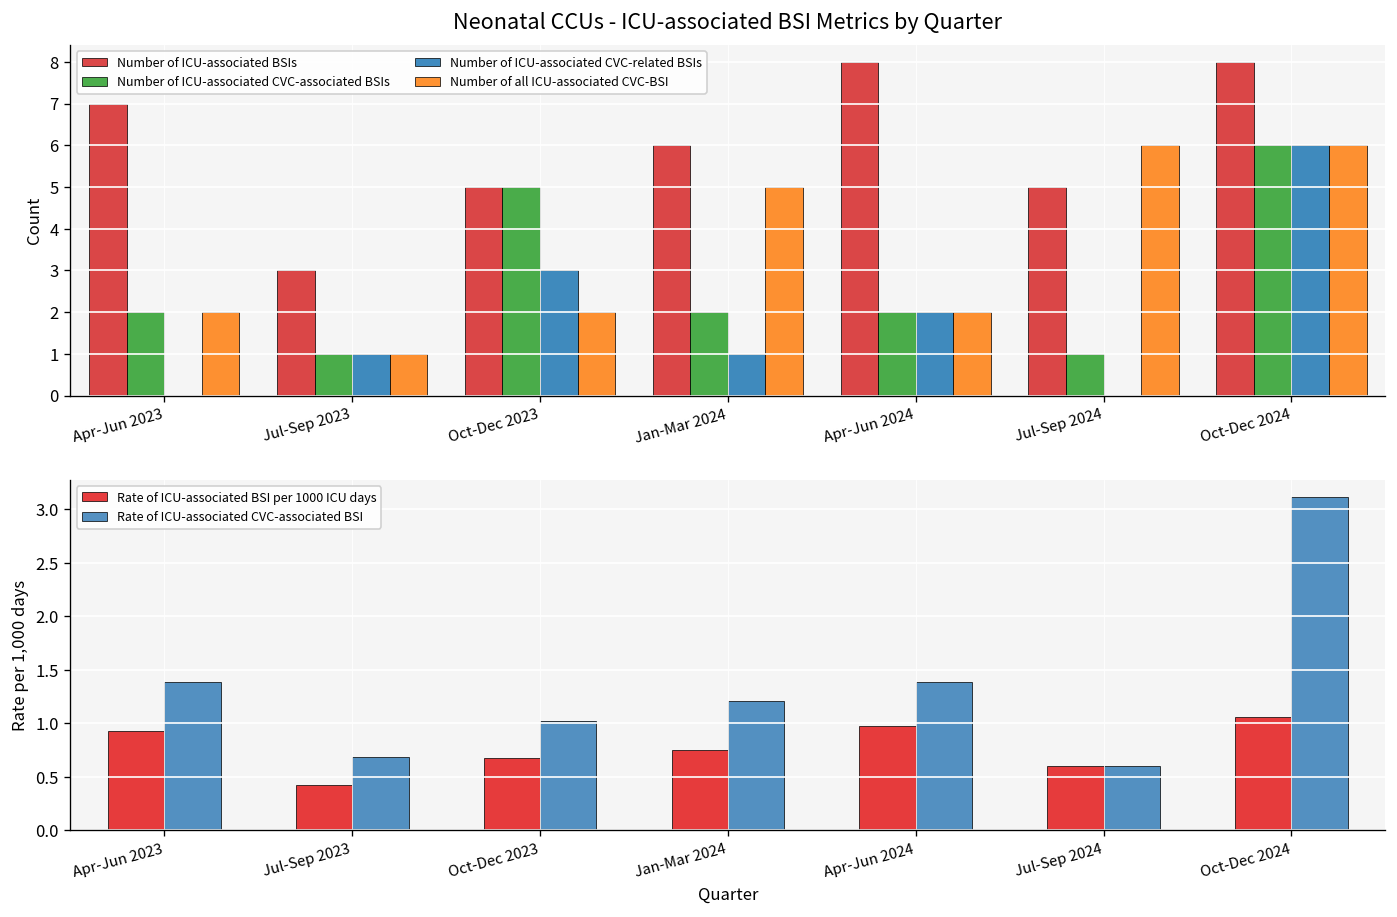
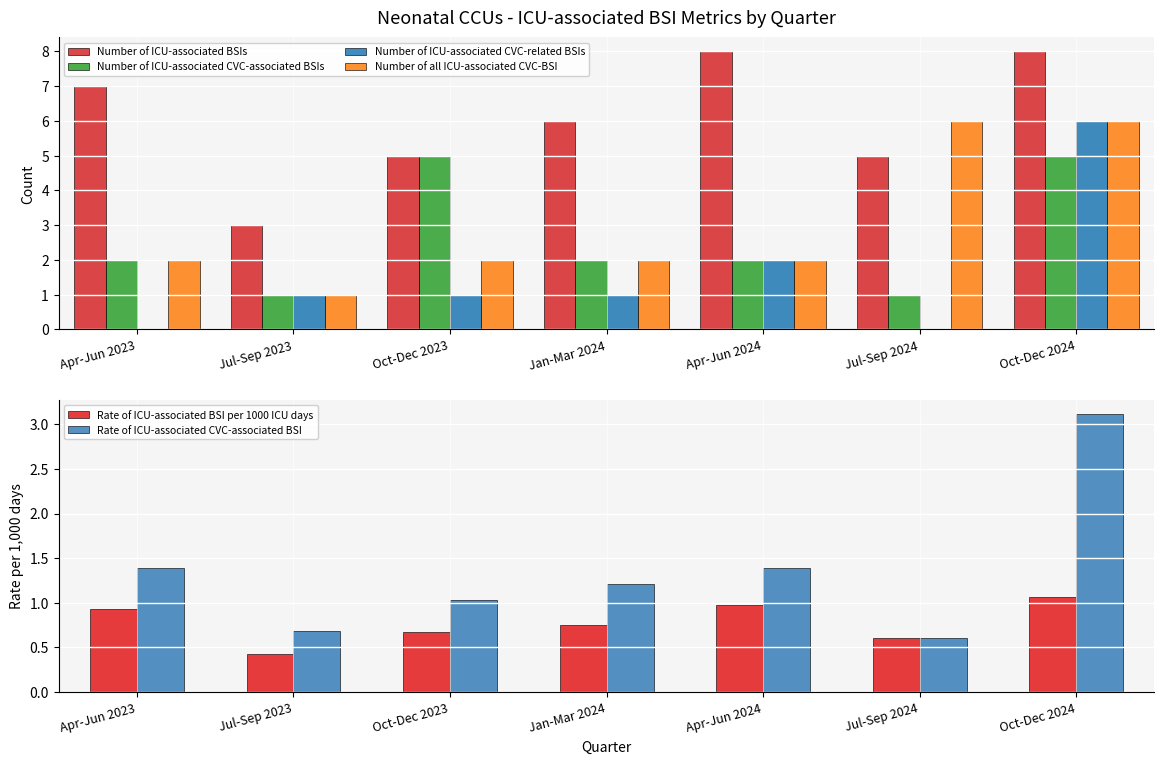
  {
    "Neonatal CCUs - ICU-associated BSI Metrics by Quarter": {
      "Number of ICU-associated BSIs": {
        "Apr-Jun 2023": 7,
        "Jul-Sep 2023": 3,
        "Oct-Dec 2023": 5,
        "Jan-Mar 2024": 6,
        "Apr-Jun 2024": 8,
        "Jul-Sep 2024": 5,
        "Oct-Dec 2024": 8
      },
      "Number of ICU-associated CVC-associated BSIs": {
        "Apr-Jun 2023": 2,
        "Jul-Sep 2023": 1,
        "Oct-Dec 2023": 5,
        "Jan-Mar 2024": 2,
        "Apr-Jun 2024": 2,
        "Jul-Sep 2024": 1,
-       "Oct-Dec 2024": 6
+       "Oct-Dec 2024": 5
      },
      "Number of ICU-associated CVC-related BSIs": {
        "Apr-Jun 2023": 0,
        "Jul-Sep 2023": 1,
-       "Oct-Dec 2023": 3,
+       "Oct-Dec 2023": 1,
        "Jan-Mar 2024": 1,
        "Apr-Jun 2024": 2,
        "Jul-Sep 2024": 0,
        "Oct-Dec 2024": 6
      },
      "Number of all ICU-associated CVC-BSI": {
        "Apr-Jun 2023": 2,
        "Jul-Sep 2023": 1,
        "Oct-Dec 2023": 2,
-       "Jan-Mar 2024": 5,
+       "Jan-Mar 2024": 2,
        "Apr-Jun 2024": 2,
        "Jul-Sep 2024": 6,
        "Oct-Dec 2024": 6
      }
    }
  }
